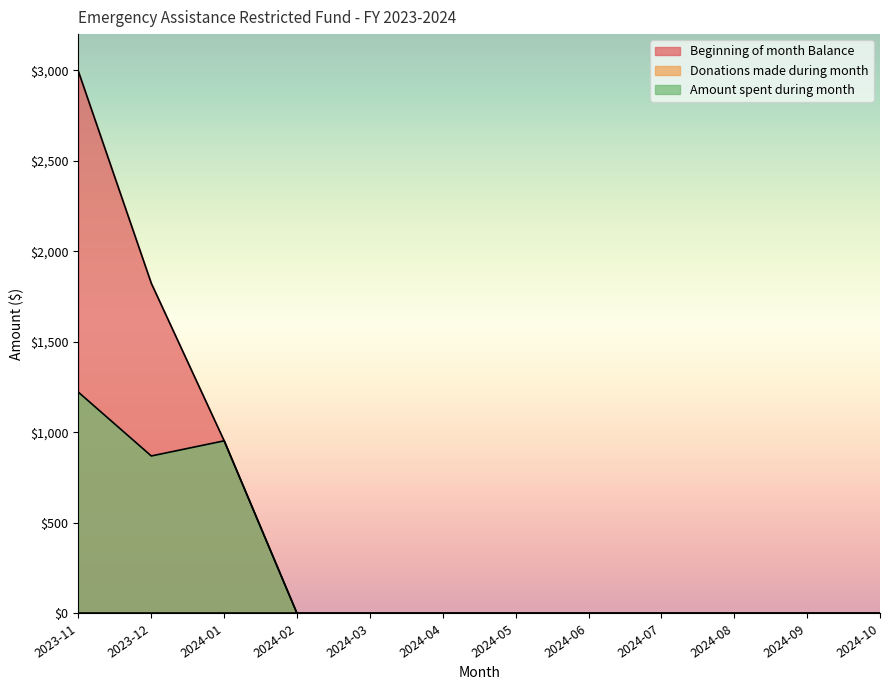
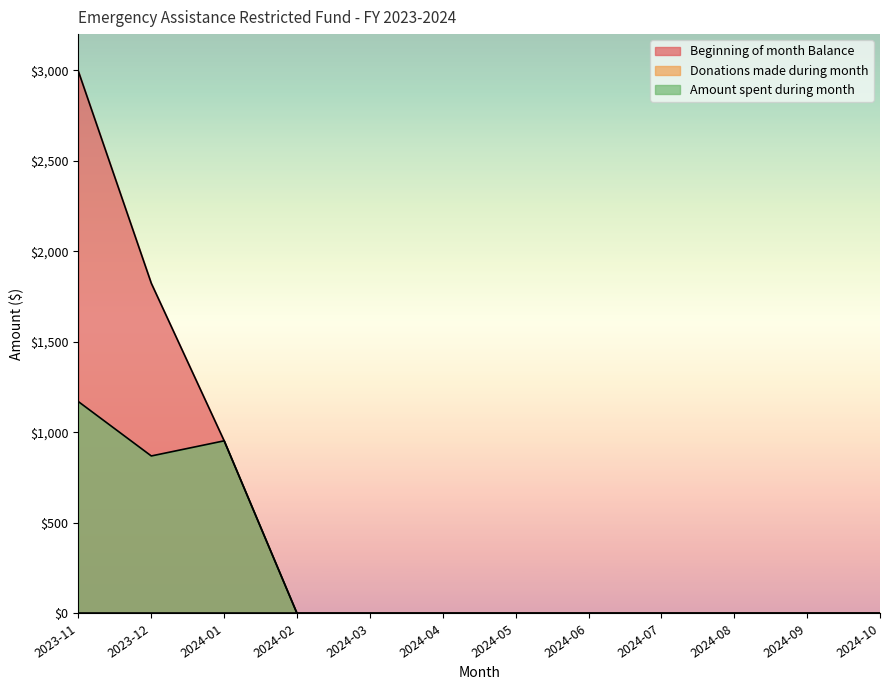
  {
    "Beginning of month Balance": {
      "2023-11": "$2,990",
      "2023-12": "$1,820"
    },
    "Donations made during month": {
      "2023-11": "$0",
      "2023-12": "$0",
      "2024-01": "$0"
    },
    "Amount spent during month": {
-     "2023-11": "$1,220",
+     "2023-11": "$1,170",
      "2023-12": "$870"
    }
  }
